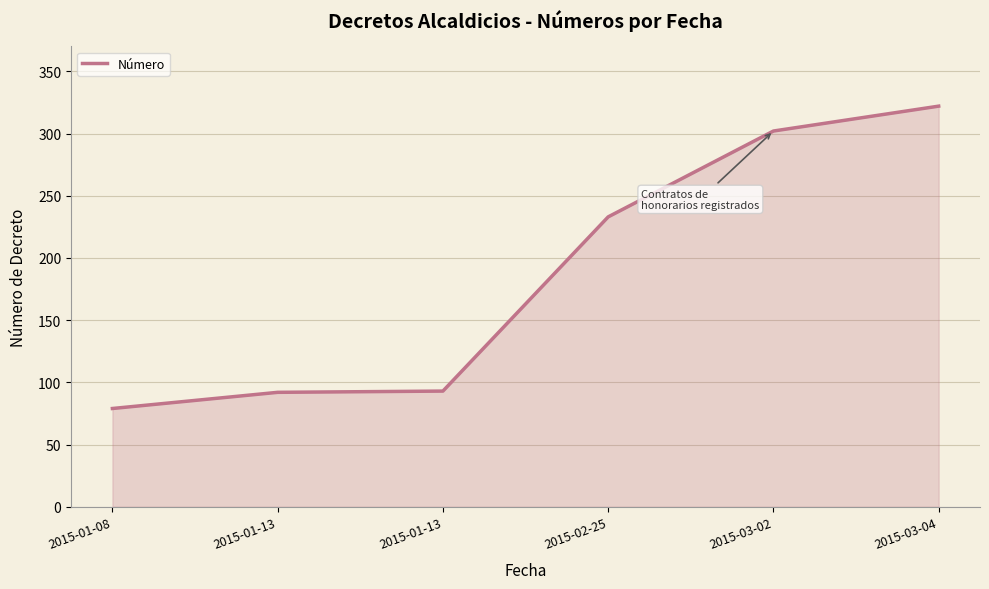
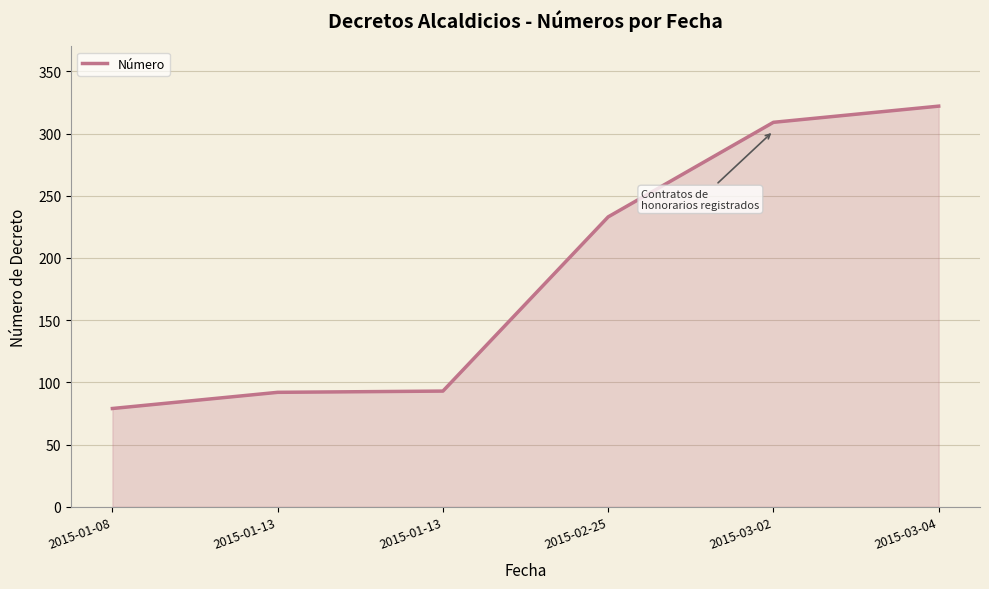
  {
    "2015-01-08": 79,
    "2015-02-25": 233,
-   "2015-03-02": 302,
+   "2015-03-02": 309,
    "2015-03-04": 322
  }
